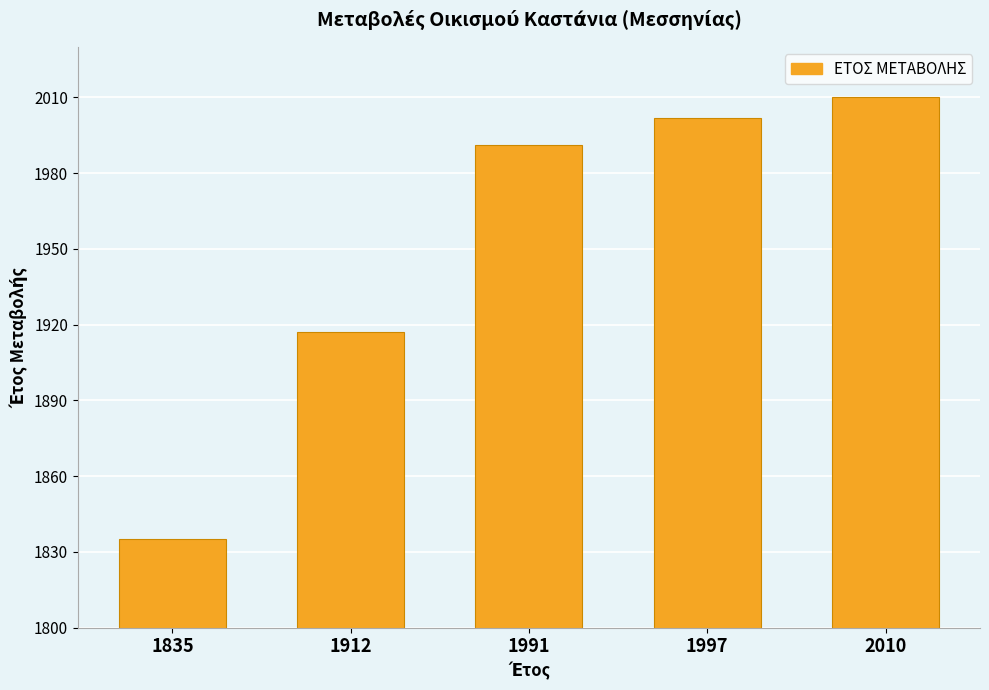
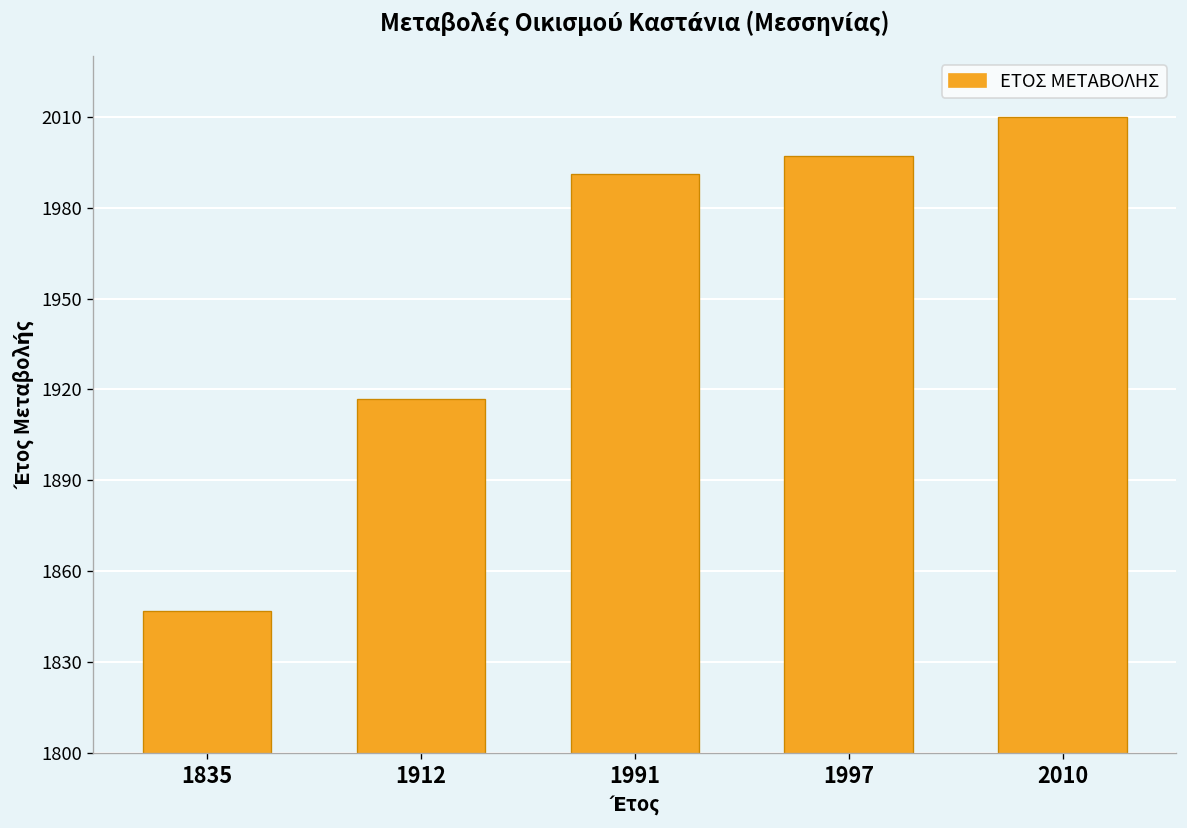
  {
-   "1835": 1835,
+   "1835": 1847,
    "1912": 1917,
    "1991": 1991,
-   "1997": 2002,
+   "1997": 1997,
    "2010": 2010
  }
